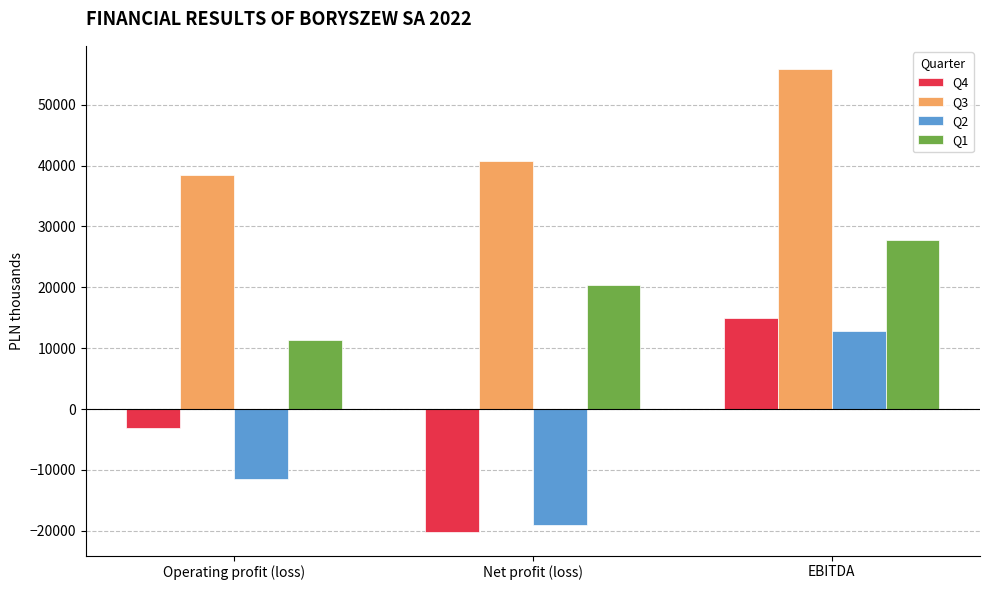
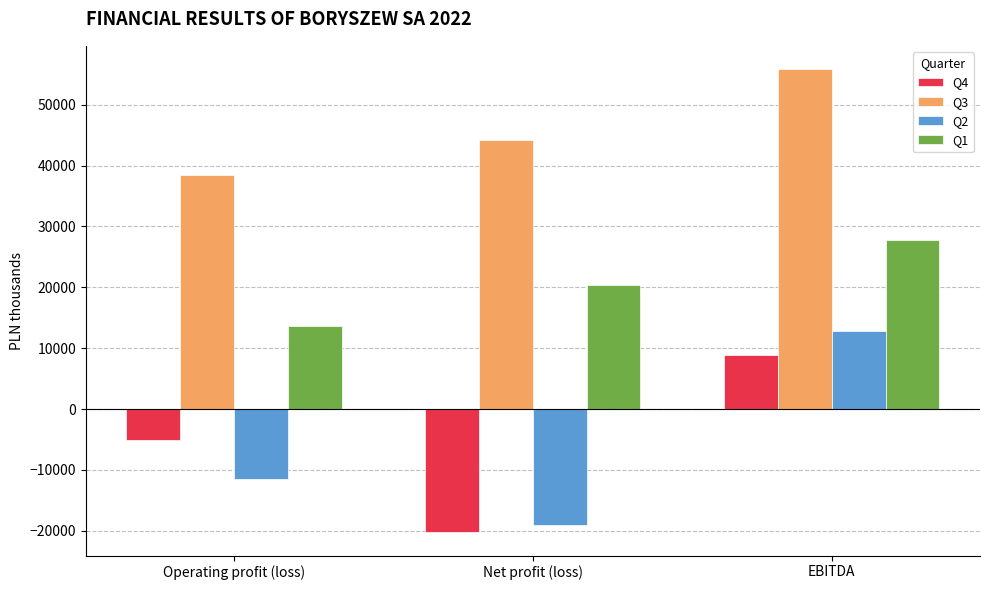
  {
    "Q4": {
-     "Operating profit (loss)": -3000,
+     "Operating profit (loss)": -5000,
      "Net profit (loss)": -20000,
-     "EBITDA": 15000
+     "EBITDA": 9000
    },
    "Q3": {
      "Operating profit (loss)": 38000,
-     "Net profit (loss)": 41000,
+     "Net profit (loss)": 44000,
      "EBITDA": 56000
    },
    "Q2": {
      "Operating profit (loss)": -11000,
      "Net profit (loss)": -19000,
      "EBITDA": 13000
    },
    "Q1": {
-     "Operating profit (loss)": 11000,
+     "Operating profit (loss)": 14000,
      "Net profit (loss)": 20000,
      "EBITDA": 28000
    }
  }
